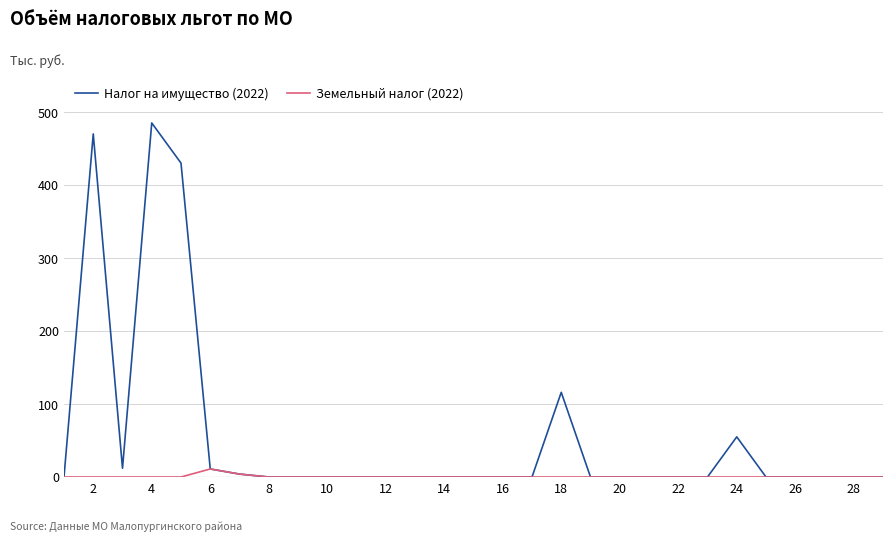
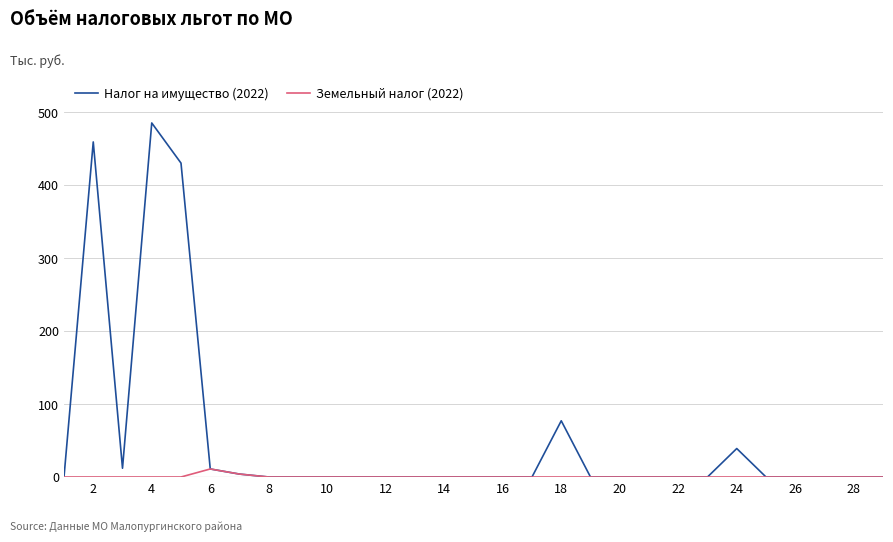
  {
    "Налог на имущество (2022)": {
-     "2": 470,
+     "2": 460,
      "4": 490,
-     "18": 120,
-     "24": 60
+     "18": 80,
+     "24": 40
    },
    "Земельный налог (2022)": {
      "2": 0,
      "4": 0,
      "18": 0,
      "24": 0
    }
  }
